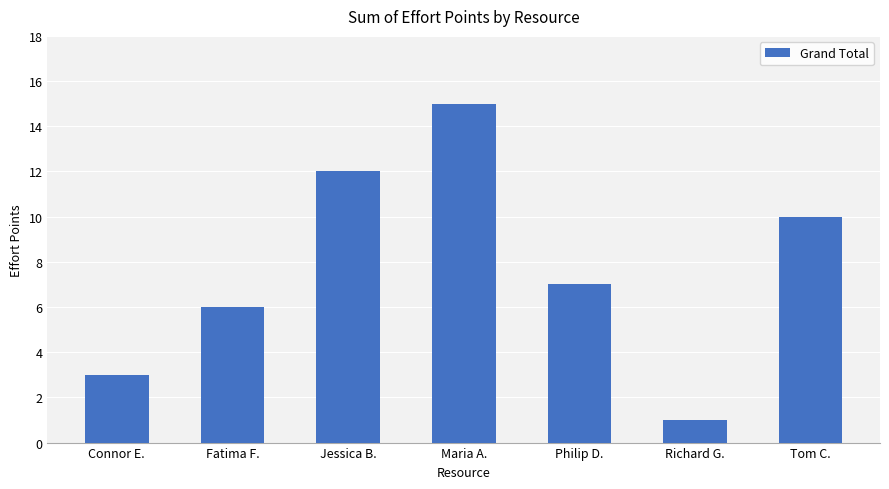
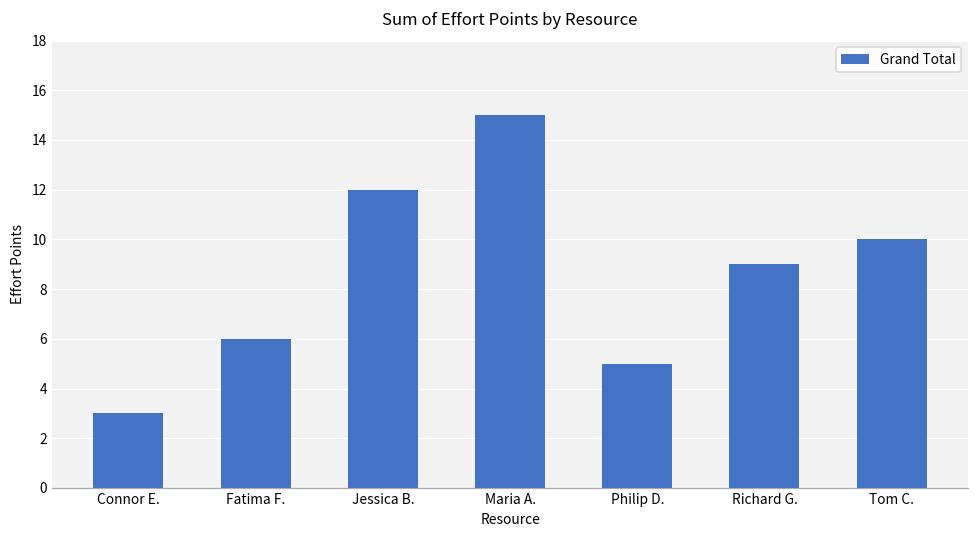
  {
    "Connor E.": 3,
    "Fatima F.": 6,
    "Jessica B.": 12,
    "Maria A.": 15,
-   "Philip D.": 7,
-   "Richard G.": 1,
+   "Philip D.": 5,
+   "Richard G.": 9,
    "Tom C.": 10
  }
